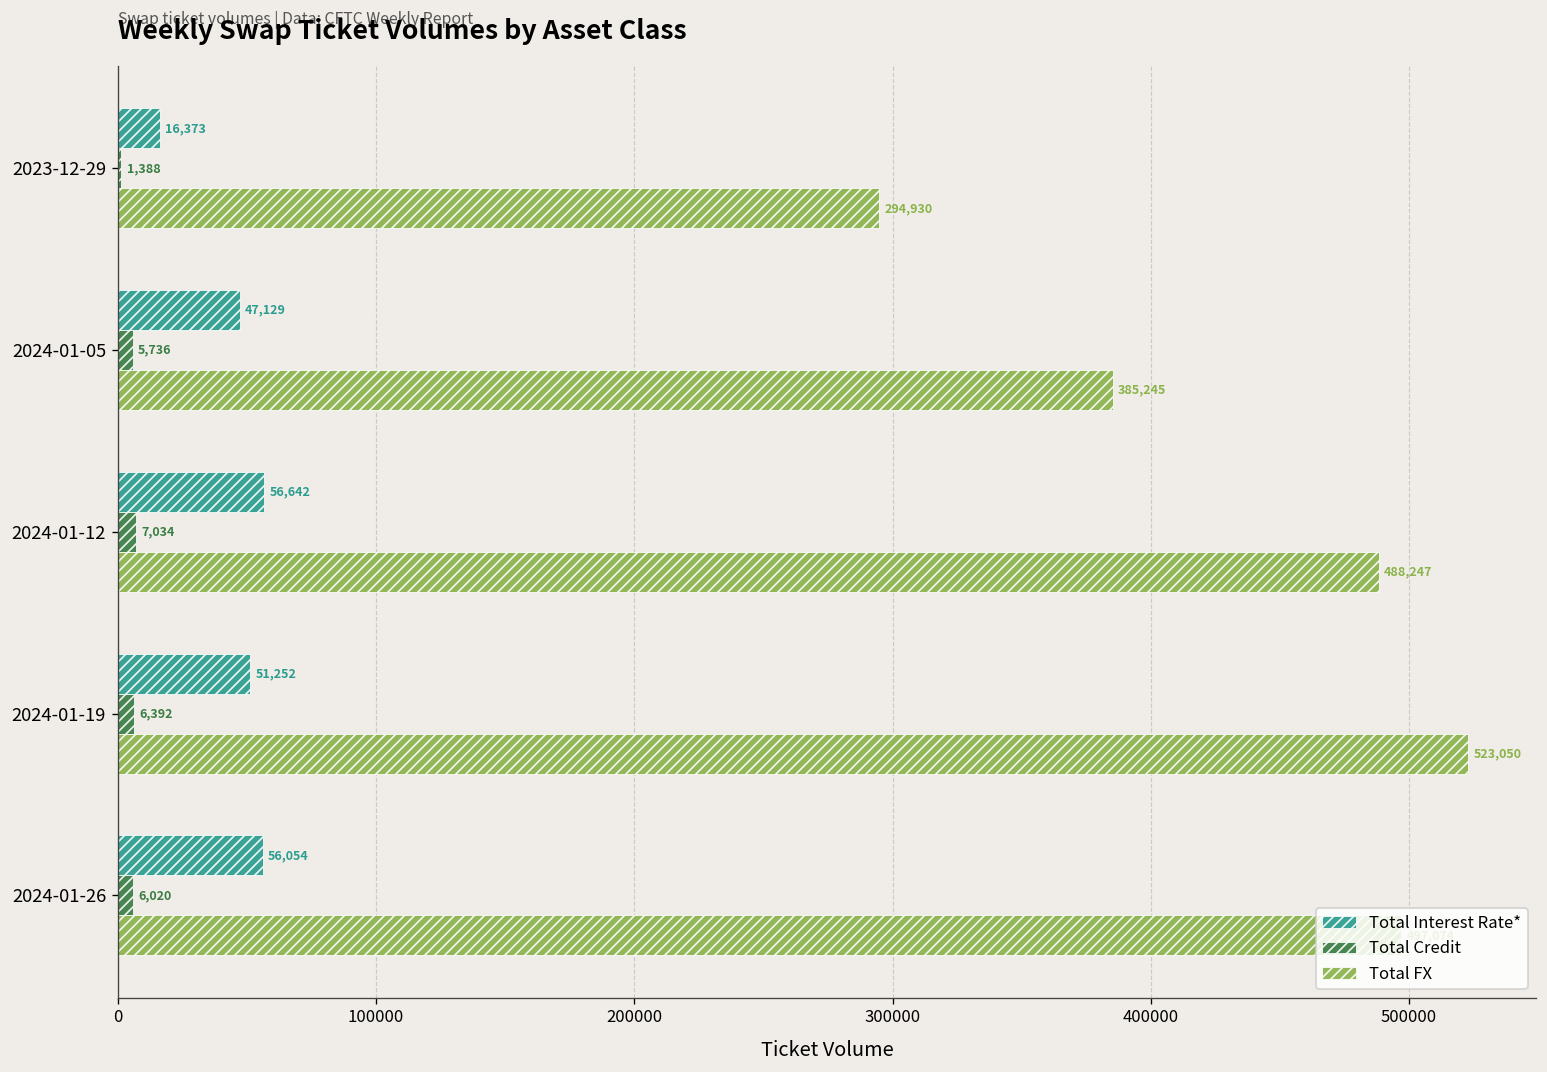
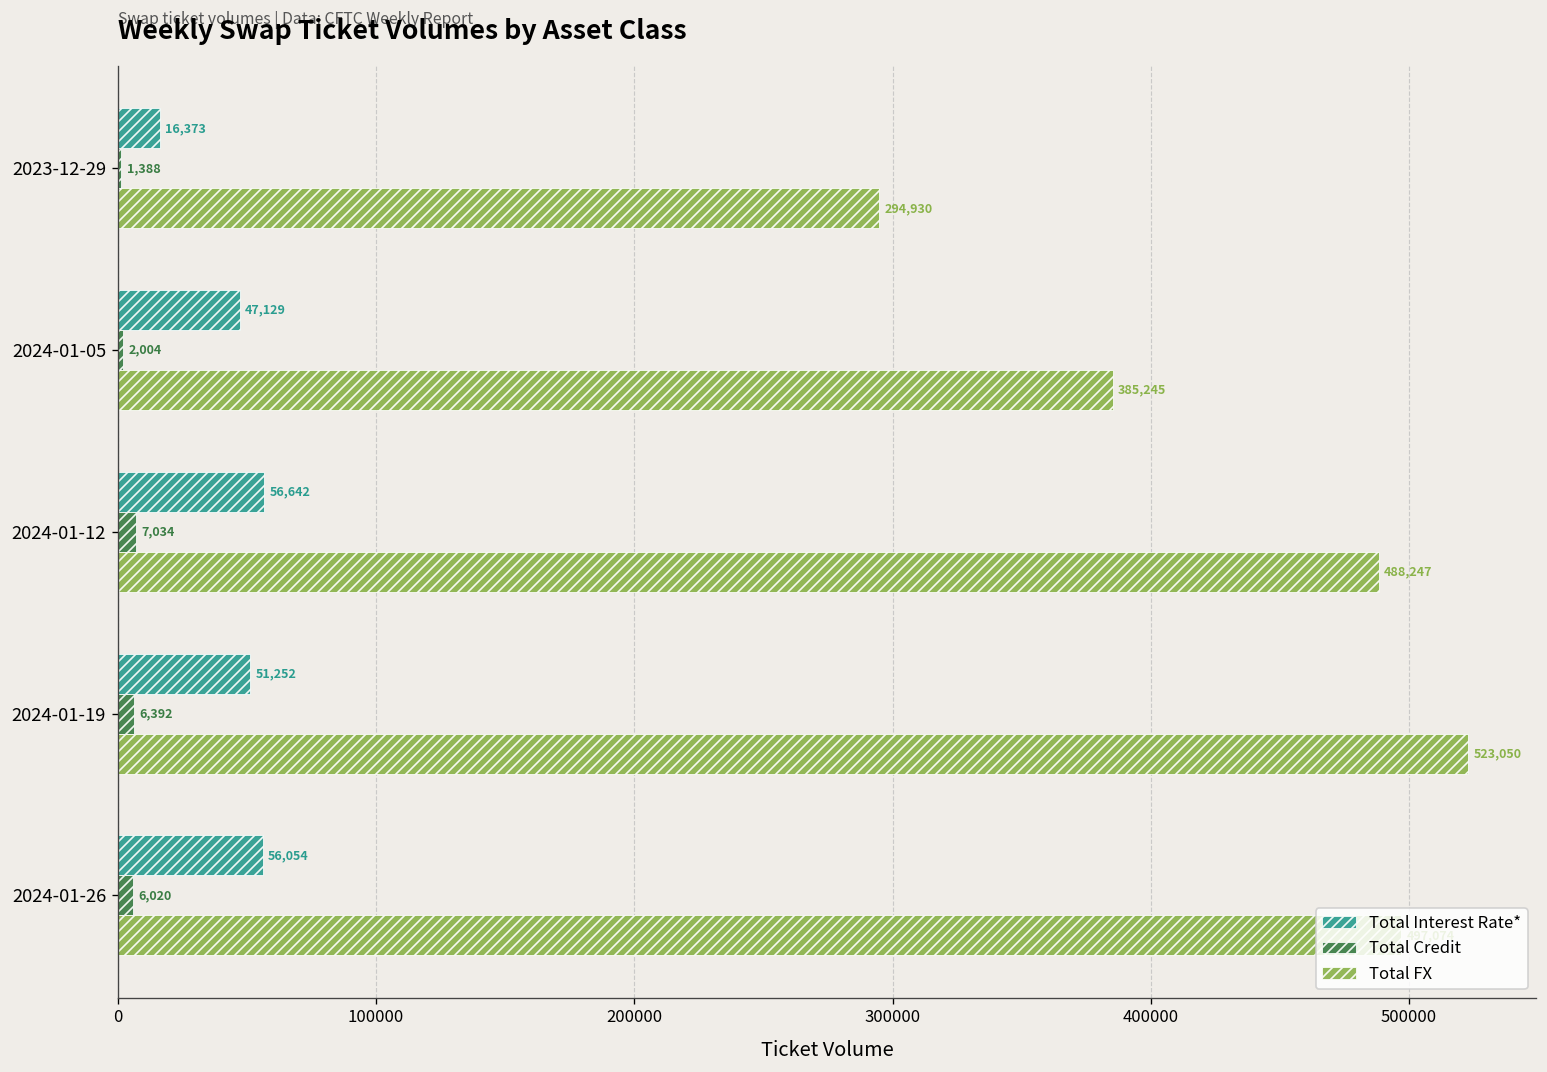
  {
    "Total Interest Rate*": {
      "2023-12-29": "16,373",
      "2024-01-05": "47,129",
      "2024-01-12": "56,642",
      "2024-01-19": "51,252",
      "2024-01-26": "56,054"
    },
    "Total Credit": {
      "2023-12-29": "1,388",
-     "2024-01-05": "5,736",
+     "2024-01-05": "2,004",
      "2024-01-12": "7,034",
      "2024-01-19": "6,392",
      "2024-01-26": "6,020"
    },
    "Total FX": {
      "2023-12-29": "294,930",
      "2024-01-05": "385,245",
      "2024-01-12": "488,247",
      "2024-01-19": "523,050"
    }
  }
